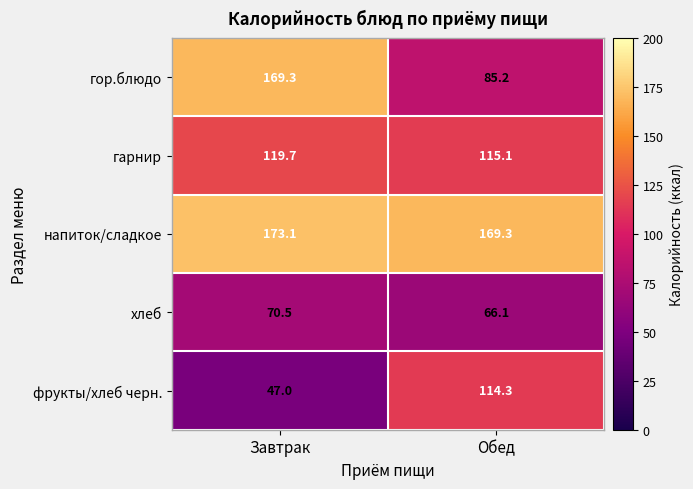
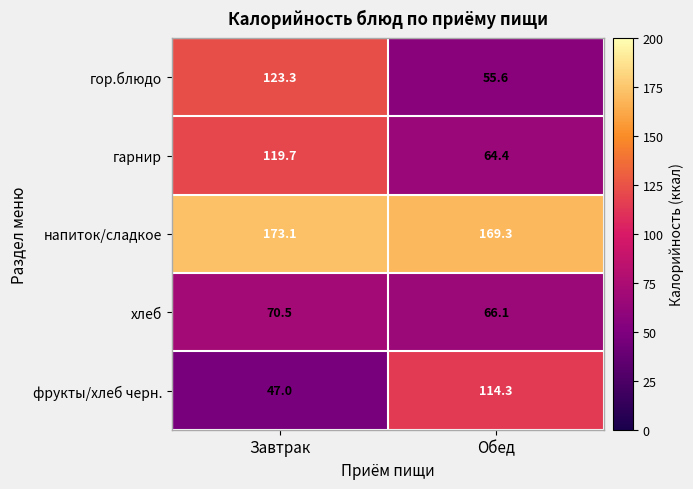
  {
    "гор.блюдо": {
-     "Завтрак": 169.3,
-     "Обед": 85.2
+     "Завтрак": 123.3,
+     "Обед": 55.6
    },
    "гарнир": {
      "Завтрак": 119.7,
-     "Обед": 115.1
+     "Обед": 64.4
    },
    "напиток/сладкое": {
      "Завтрак": 173.1,
      "Обед": 169.3
    },
    "хлеб": {
      "Завтрак": 70.5,
      "Обед": 66.1
    },
    "фрукты/хлеб черн.": {
      "Завтрак": 47.0,
      "Обед": 114.3
    }
  }
